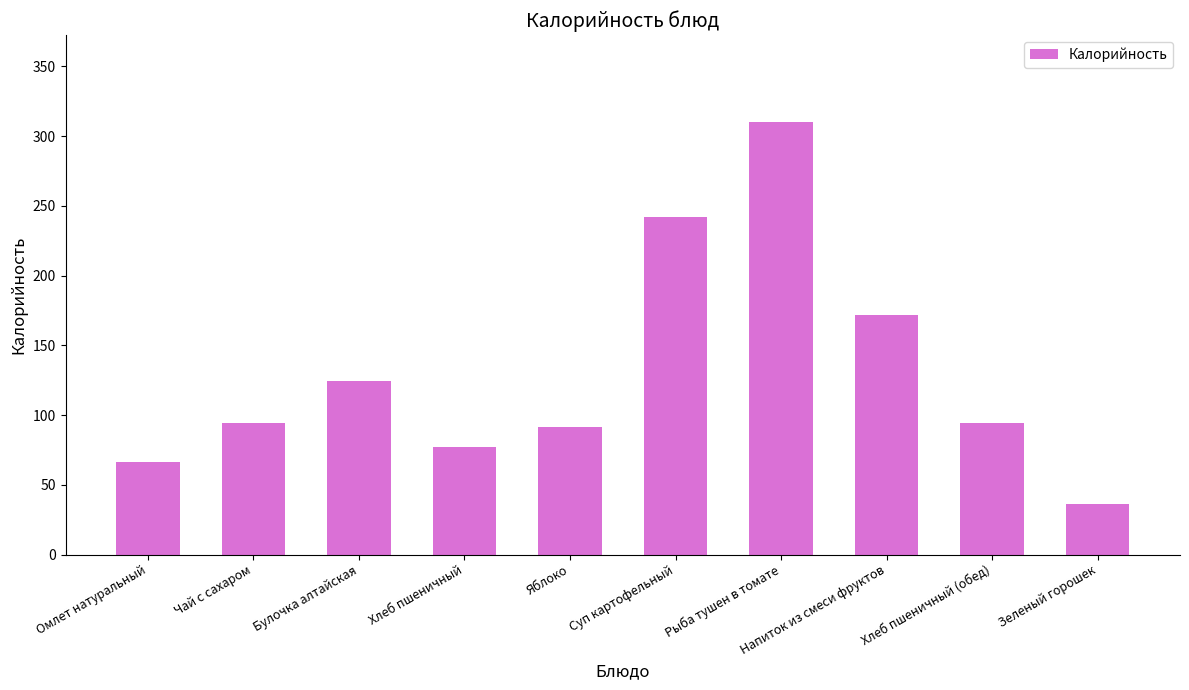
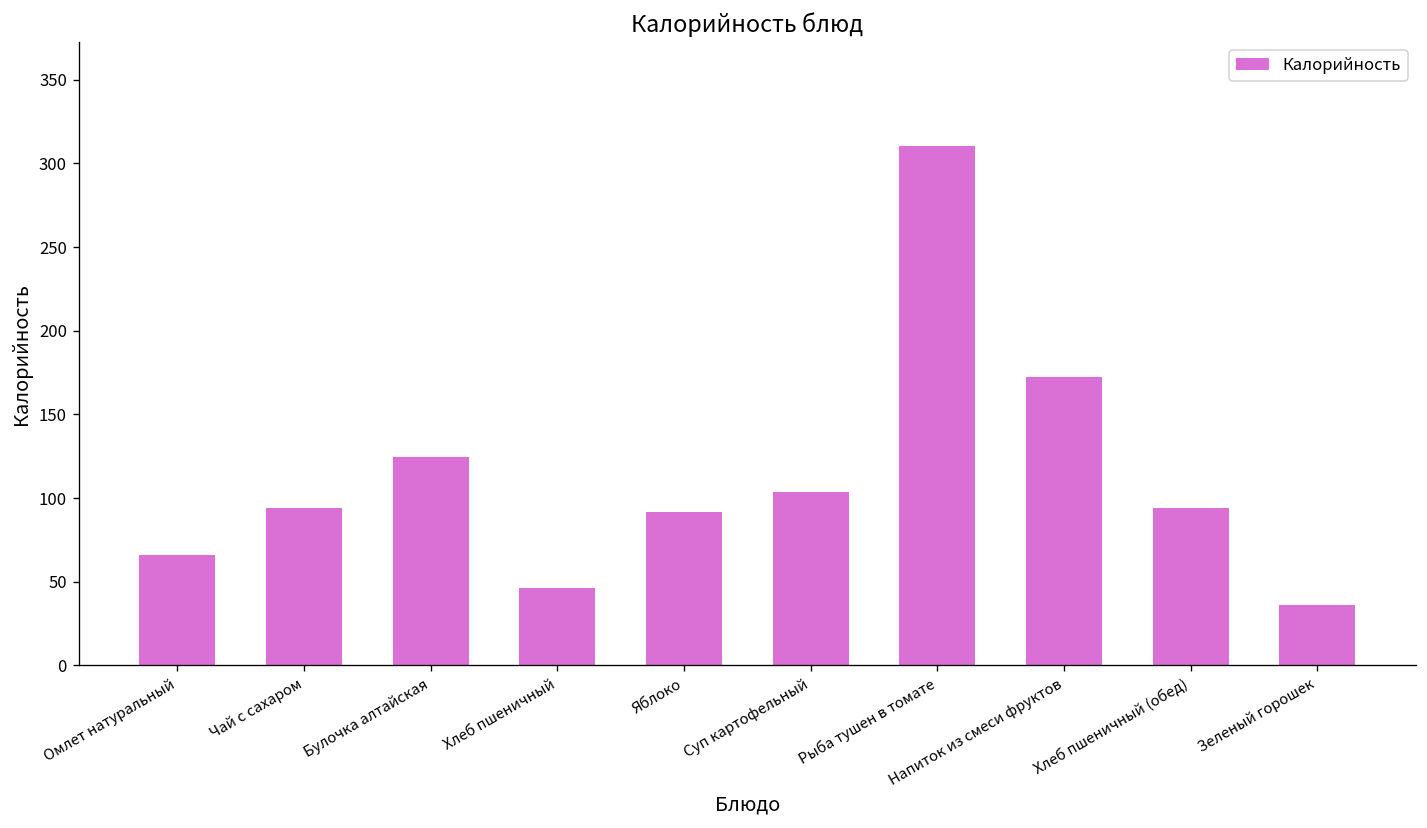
  {
    "Омлет натуральный": 66,
    "Чай с сахаром": 94,
    "Булочка алтайская": 124,
-   "Хлеб пшеничный": 77,
+   "Хлеб пшеничный": 46,
    "Яблоко": 92,
-   "Суп картофельный": 242,
+   "Суп картофельный": 104,
    "Рыба тушен в томате": 310,
    "Напиток из смеси фруктов": 172,
    "Хлеб пшеничный (обед)": 94,
    "Зеленый горошек": 36
  }
